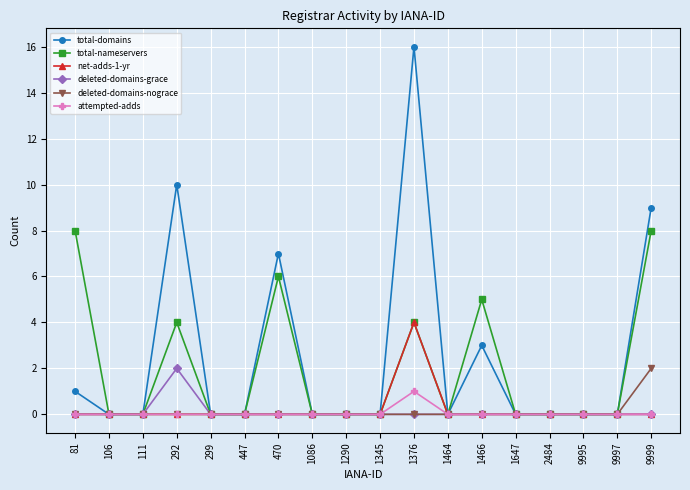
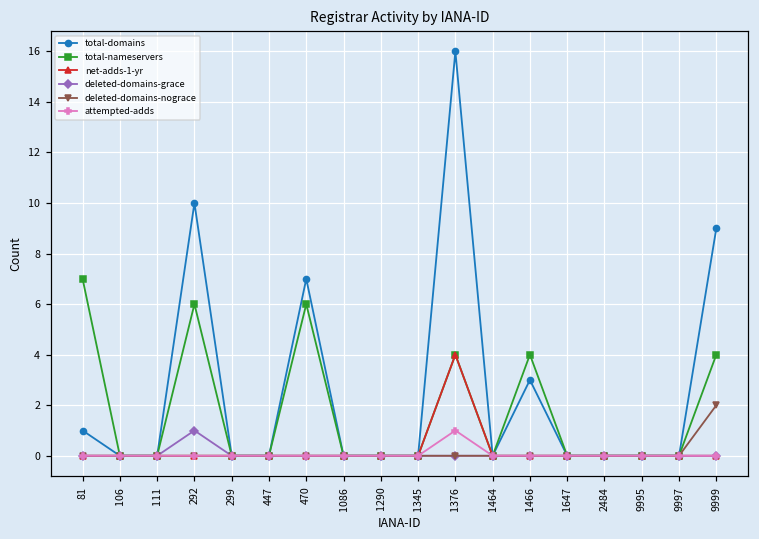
  {
    "total-domains": {
      "81": 1,
      "292": 10,
      "470": 7,
      "1376": 16,
      "1466": 3,
      "9999": 9
    },
    "total-nameservers": {
-     "81": 8,
-     "292": 4,
+     "81": 7,
+     "292": 6,
      "470": 6,
-     "1466": 5,
-     "9999": 8
+     "1466": 4,
+     "9999": 4
    },
    "deleted-domains-grace": {
-     "292": 2
+     "292": 1
    },
    "deleted-domains-nograce": {
      "9999": 2
    },
    "attempted-adds": {
      "1376": 1
    }
  }
